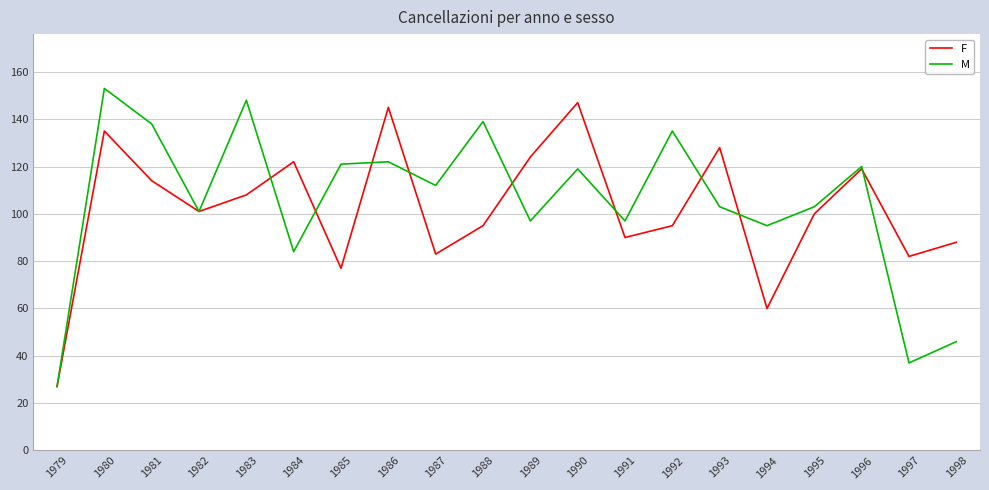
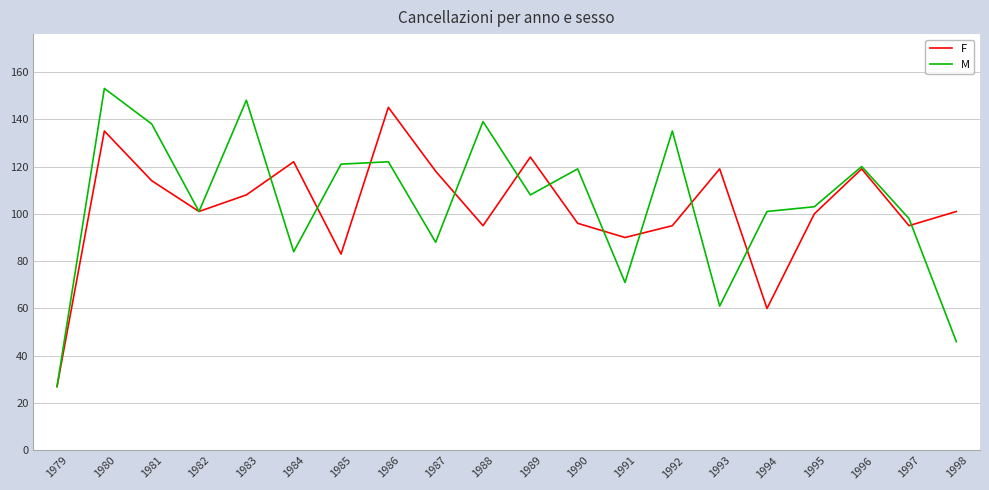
  {
    "F": {
      "1980": 135,
      "1981": 114,
      "1983": 108,
      "1984": 122,
-     "1985": 77,
+     "1985": 83,
      "1986": 145,
-     "1987": 83,
+     "1987": 118,
      "1988": 95,
      "1989": 124,
-     "1990": 147,
+     "1990": 96,
      "1991": 90,
      "1992": 95,
-     "1993": 128,
+     "1993": 119,
      "1994": 60,
      "1995": 100,
-     "1997": 82,
-     "1998": 88
+     "1997": 95,
+     "1998": 101
    },
    "M": {
      "1980": 153,
      "1981": 138,
      "1983": 148,
      "1984": 84,
      "1985": 121,
      "1986": 122,
-     "1987": 112,
+     "1987": 88,
      "1988": 139,
-     "1989": 97,
+     "1989": 108,
      "1990": 119,
-     "1991": 97,
+     "1991": 71,
      "1992": 135,
-     "1993": 103,
-     "1994": 95,
+     "1993": 61,
+     "1994": 101,
      "1995": 103,
-     "1997": 37,
+     "1997": 98,
      "1998": 46
    }
  }
